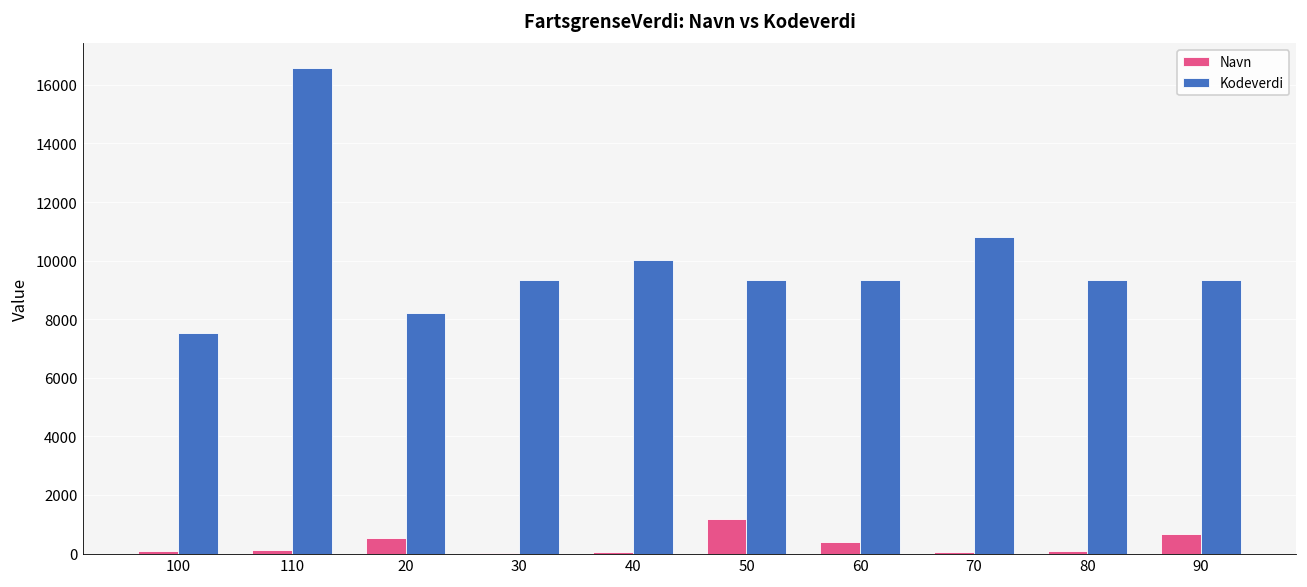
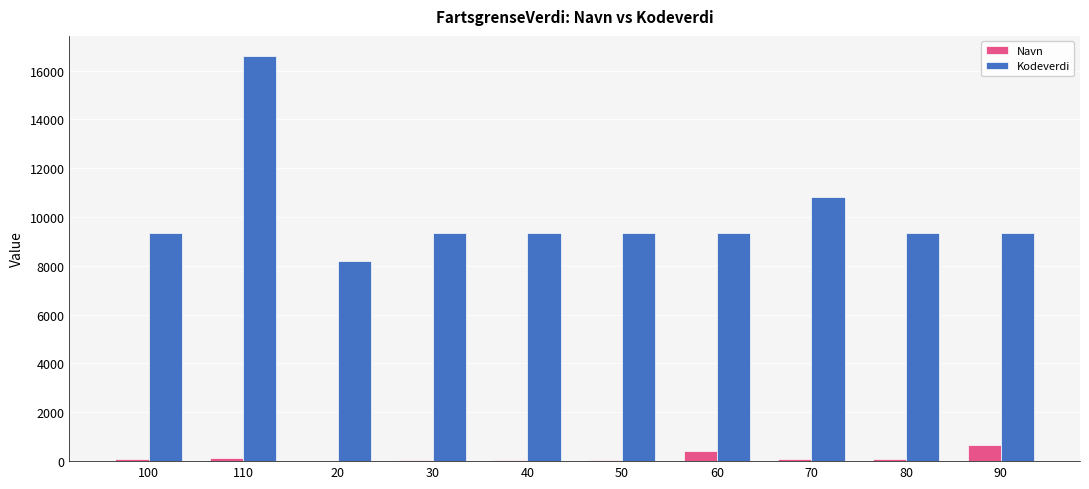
  {
    "Navn": {
      "110": 100,
-     "20": 500,
-     "50": 1200,
+     "20": 0,
+     "50": 100,
      "60": 400,
      "90": 700
    },
    "Kodeverdi": {
-     "100": 7500,
+     "100": 9300,
      "110": 16600,
      "20": 8200,
      "30": 9300,
-     "40": 10000,
+     "40": 9300,
      "50": 9300,
      "60": 9300,
      "70": 10800,
      "80": 9300,
      "90": 9300
    }
  }
